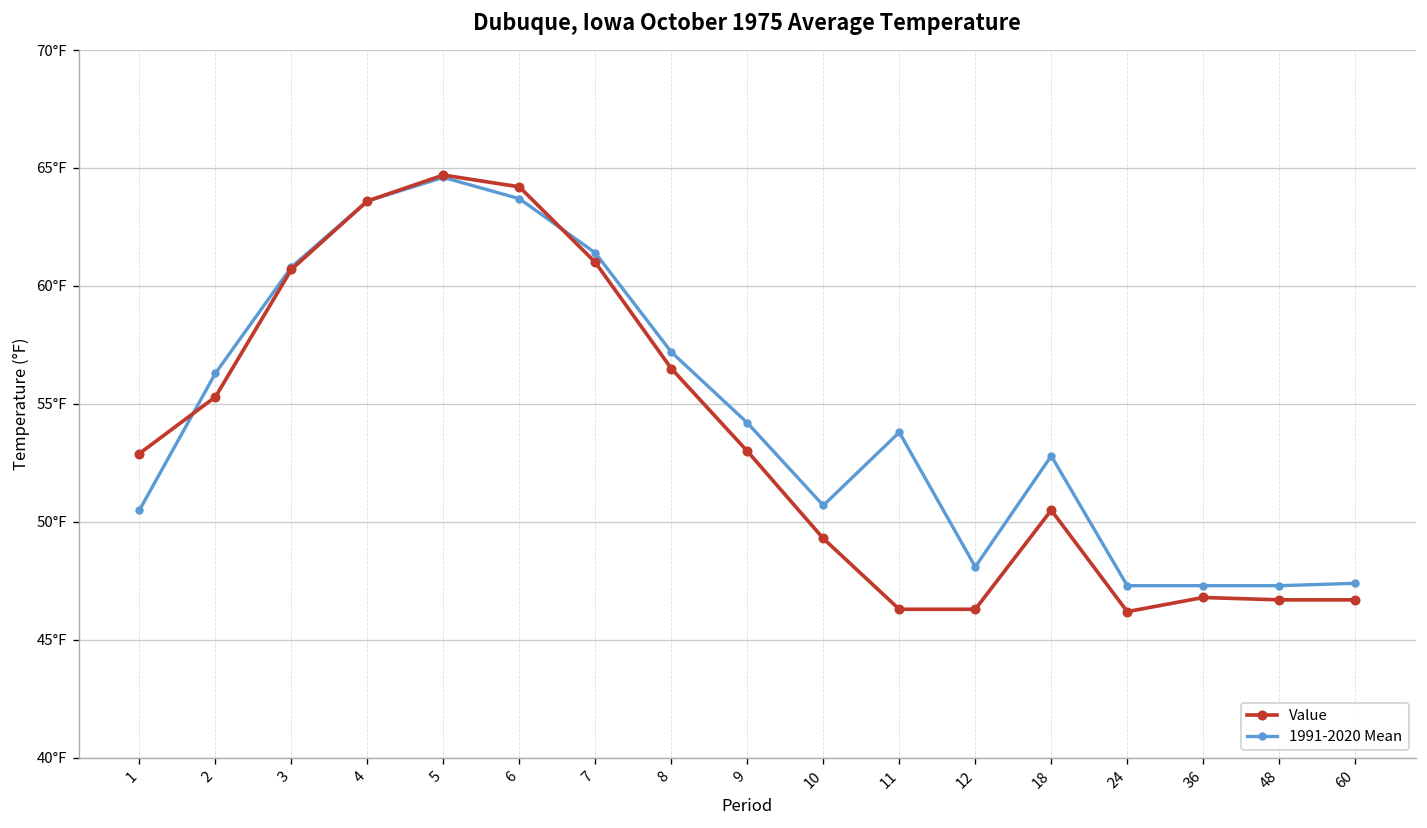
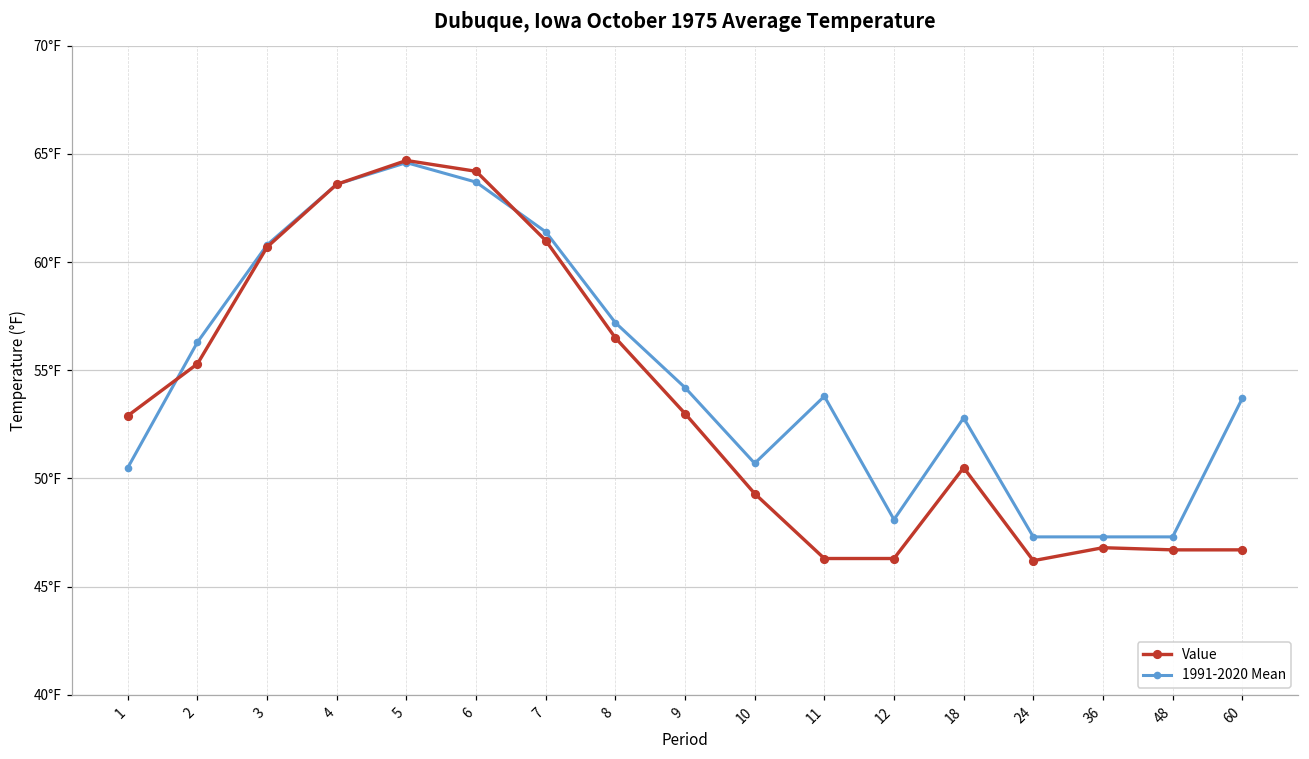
  {
    "Value": {
      "1": "52.9°F",
      "2": "55.3°F",
      "6": "64.2°F",
      "7": "61.0°F",
      "8": "56.5°F",
      "9": "53.0°F",
      "10": "49.3°F",
      "11": "46.3°F",
      "12": "46.3°F",
      "18": "50.5°F",
      "24": "46.2°F",
      "36": "46.8°F",
      "48": "46.7°F",
      "60": "46.7°F"
    },
    "1991-2020 Mean": {
      "1": "50.5°F",
      "2": "56.3°F",
      "6": "63.7°F",
      "7": "61.4°F",
      "8": "57.2°F",
      "9": "54.2°F",
      "10": "50.7°F",
      "11": "53.8°F",
      "12": "48.1°F",
      "18": "52.8°F",
      "24": "47.3°F",
      "36": "47.3°F",
      "48": "47.3°F",
-     "60": "47.4°F"
+     "60": "53.7°F"
    }
  }
